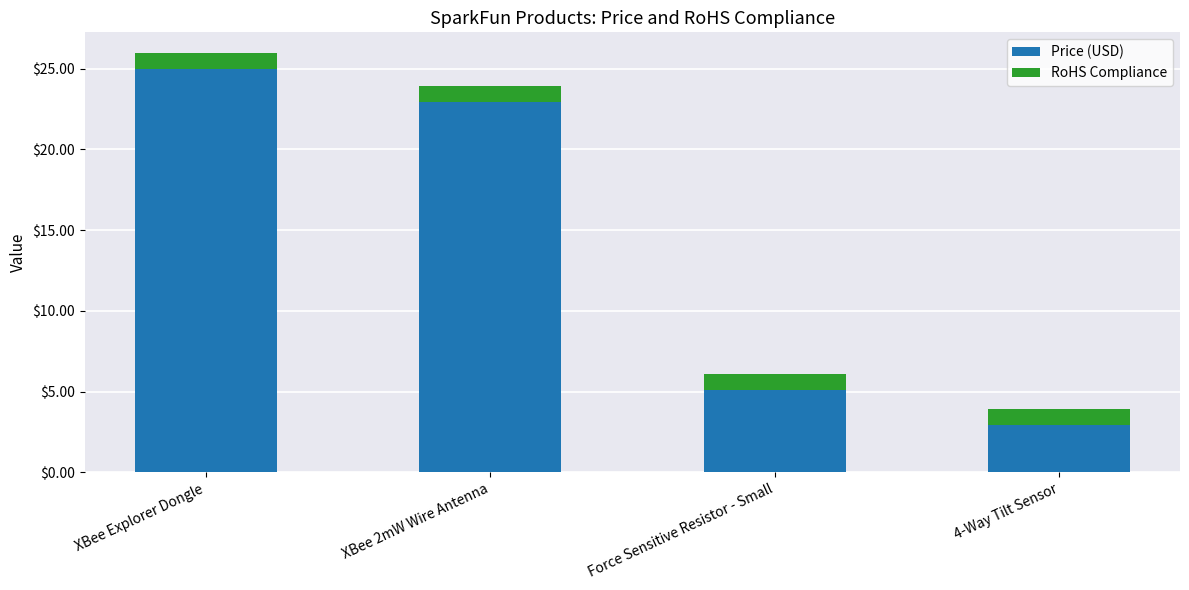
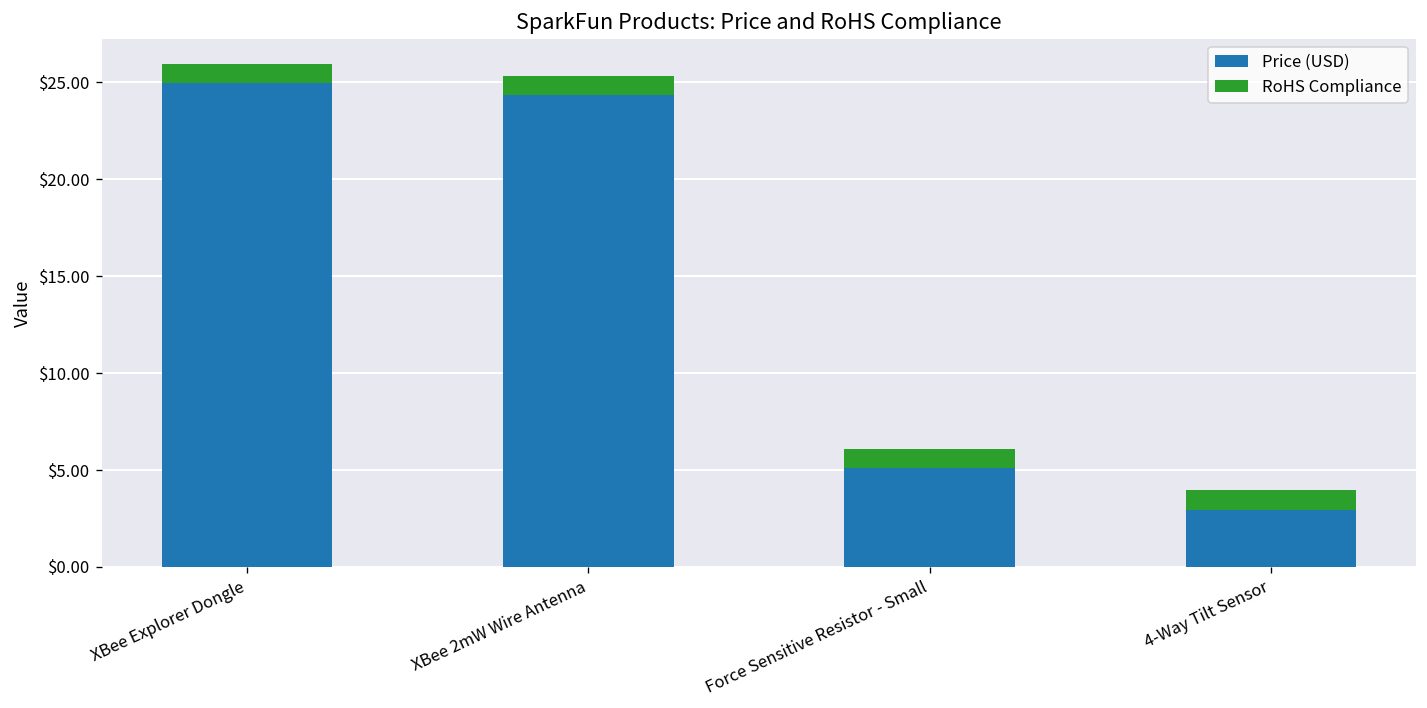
  {
    "Price (USD)": {
      "XBee Explorer Dongle": "$25.0",
-     "XBee 2mW Wire Antenna": "$23.0",
+     "XBee 2mW Wire Antenna": "$24.4",
      "Force Sensitive Resistor - Small": "$5.1",
      "4-Way Tilt Sensor": "$3.0"
    },
    "RoHS Compliance": {
      "XBee Explorer Dongle": "$1.0",
      "XBee 2mW Wire Antenna": "$1.0",
      "Force Sensitive Resistor - Small": "$1.0",
      "4-Way Tilt Sensor": "$1.0"
    }
  }
